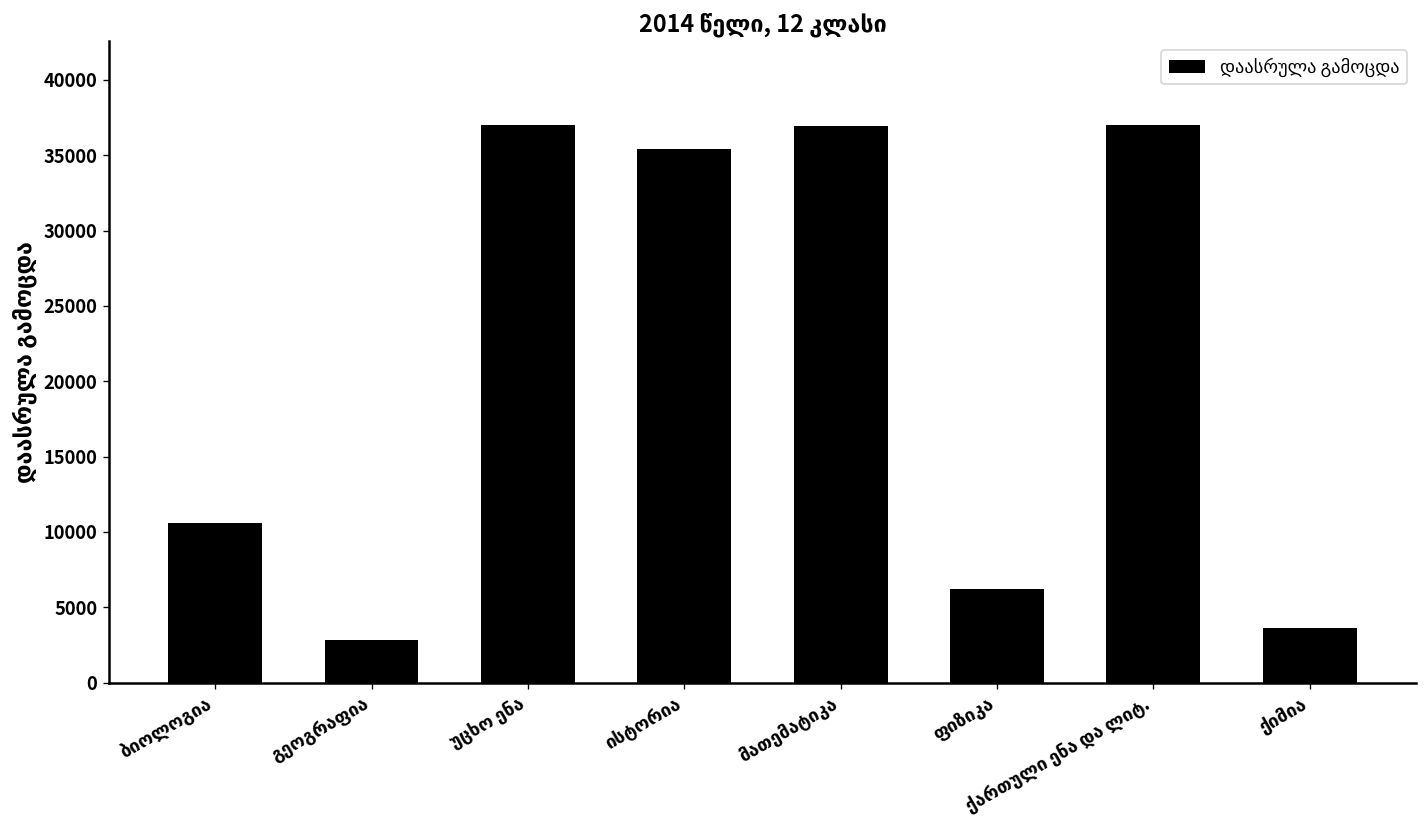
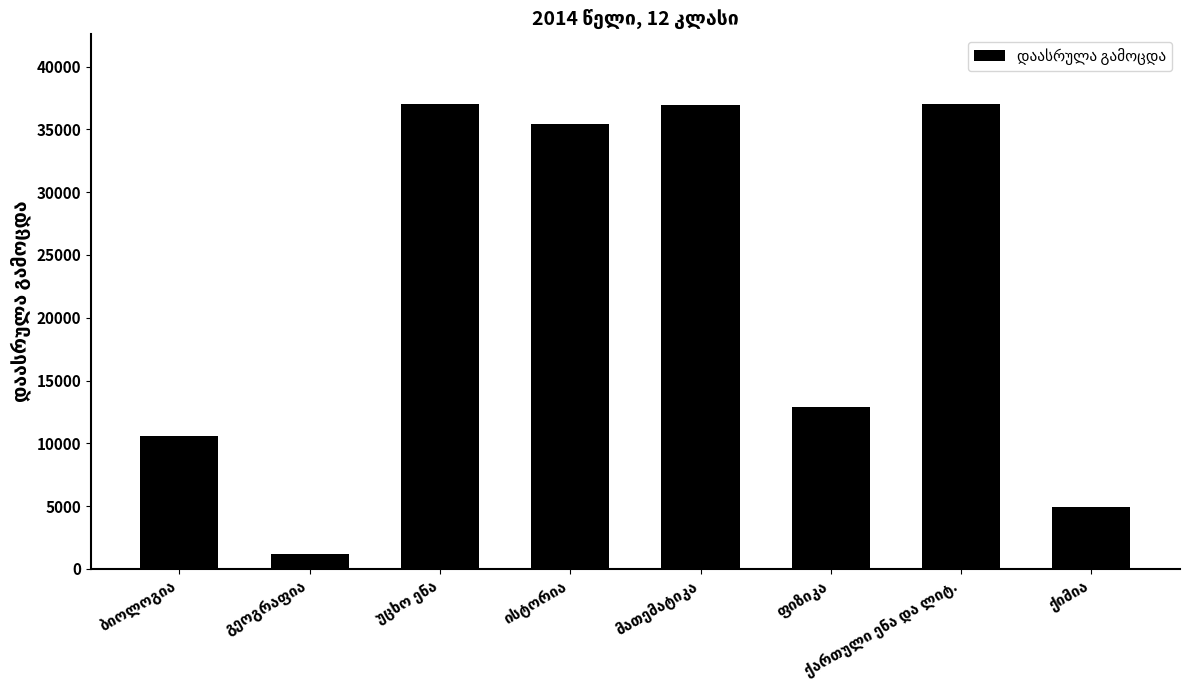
  {
    "ბიოლოგია": 10600,
-   "გეოგრაფია": 2800,
+   "გეოგრაფია": 1200,
    "უცხო ენა": 37000,
    "ისტორია": 35400,
    "მათემატიკა": 37000,
-   "ფიზიკა": 6200,
+   "ფიზიკა": 12900,
    "ქართული ენა და ლიტ.": 37000,
-   "ქიმია": 3600
+   "ქიმია": 4900
  }
